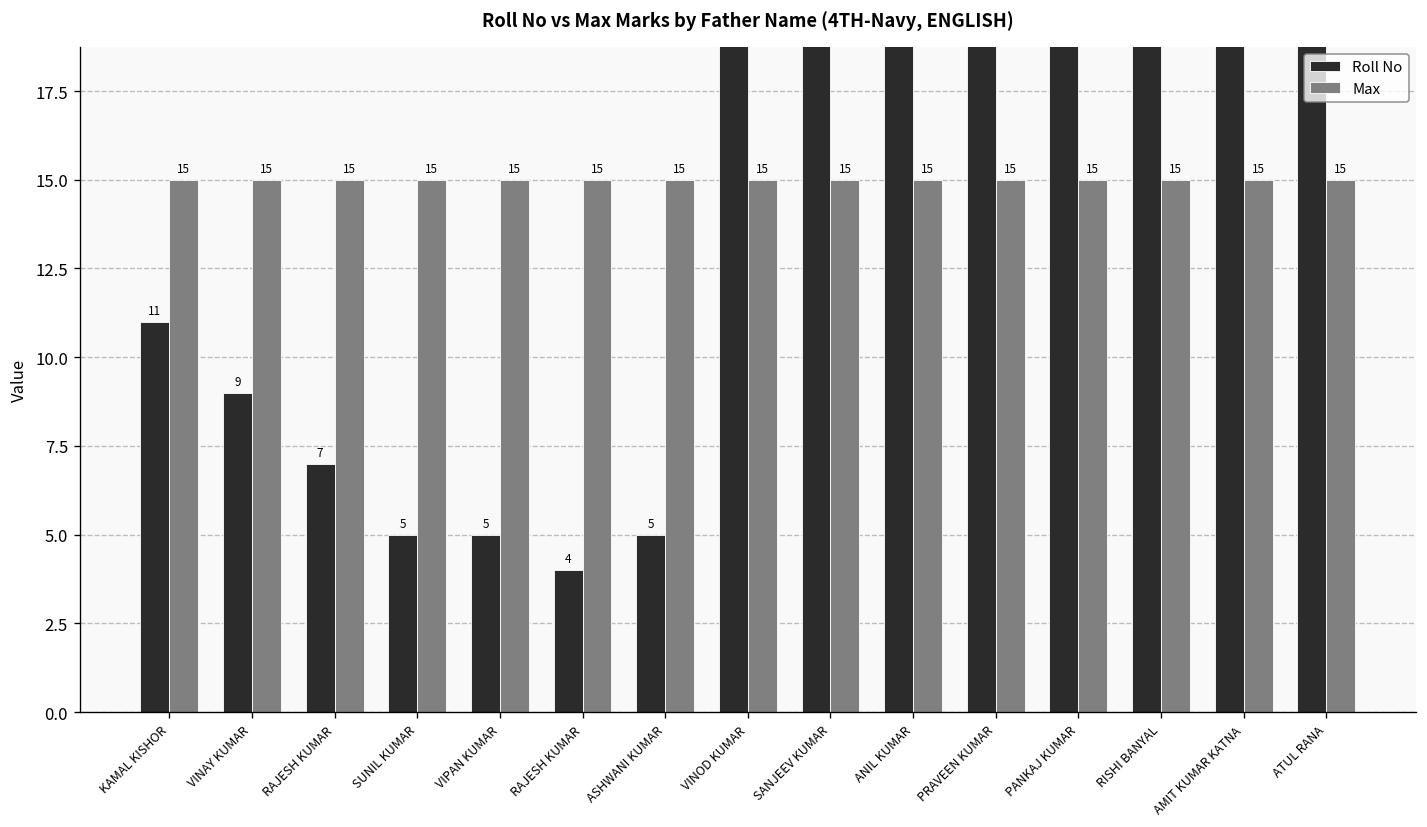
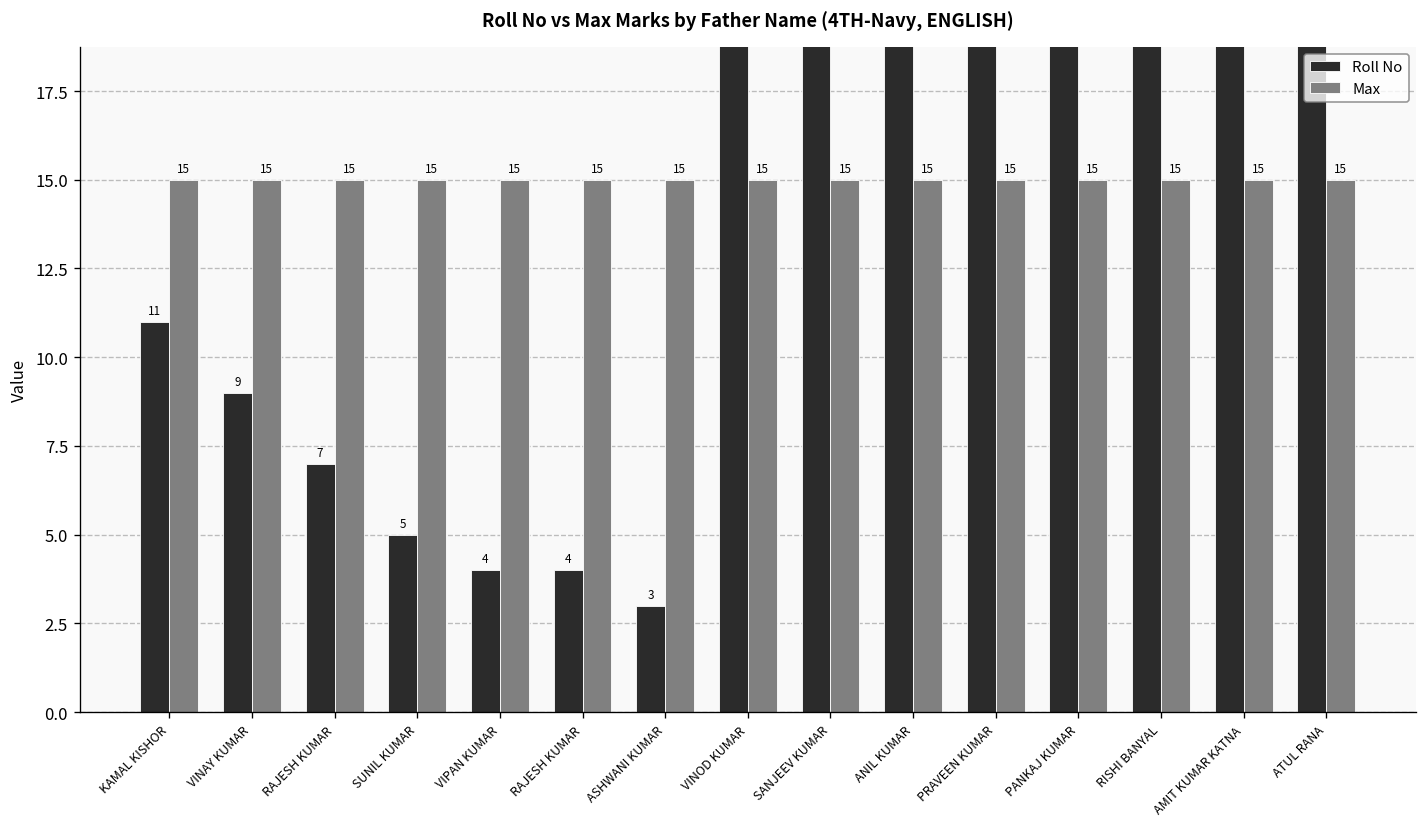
  {
    "Roll No": {
      "KAMAL KISHOR": 11,
      "VINAY KUMAR": 9,
      "SUNIL KUMAR": 5,
-     "VIPAN KUMAR": 5,
-     "ASHWANI KUMAR": 5
+     "VIPAN KUMAR": 4,
+     "ASHWANI KUMAR": 3
    },
    "Max": {
      "KAMAL KISHOR": 15,
      "VINAY KUMAR": 15,
      "SUNIL KUMAR": 15,
      "VIPAN KUMAR": 15,
      "ASHWANI KUMAR": 15,
      "VINOD KUMAR": 15,
      "SANJEEV KUMAR": 15,
      "ANIL KUMAR": 15,
      "PRAVEEN KUMAR": 15,
      "PANKAJ KUMAR": 15,
      "RISHI BANYAL": 15,
      "AMIT KUMAR KATNA": 15,
      "ATUL RANA": 15
    }
  }
